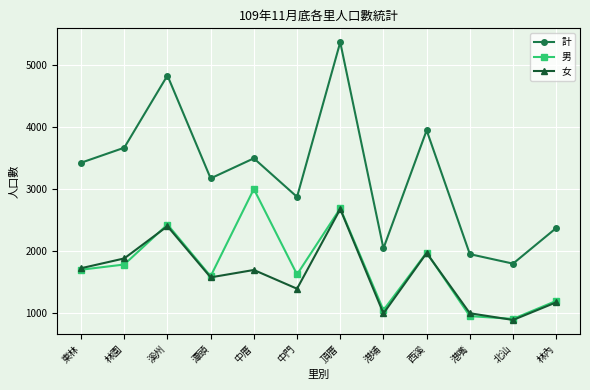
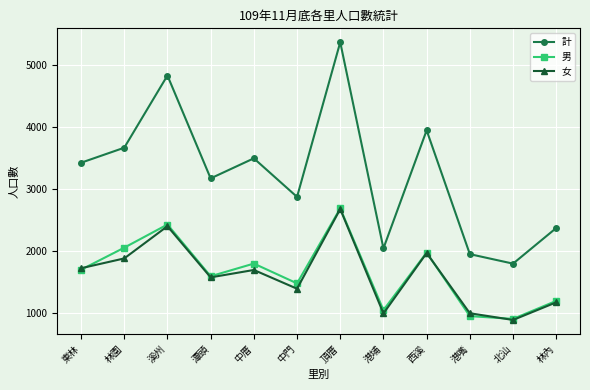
  {
    "男": {
-     "林園": 1800,
-     "中厝": 3000,
-     "中門": 1600,
+     "林園": 2100,
+     "中厝": 1800,
+     "中門": 1500,
      "港埔": 1000,
      "港嘴": 1000
    }
  }
